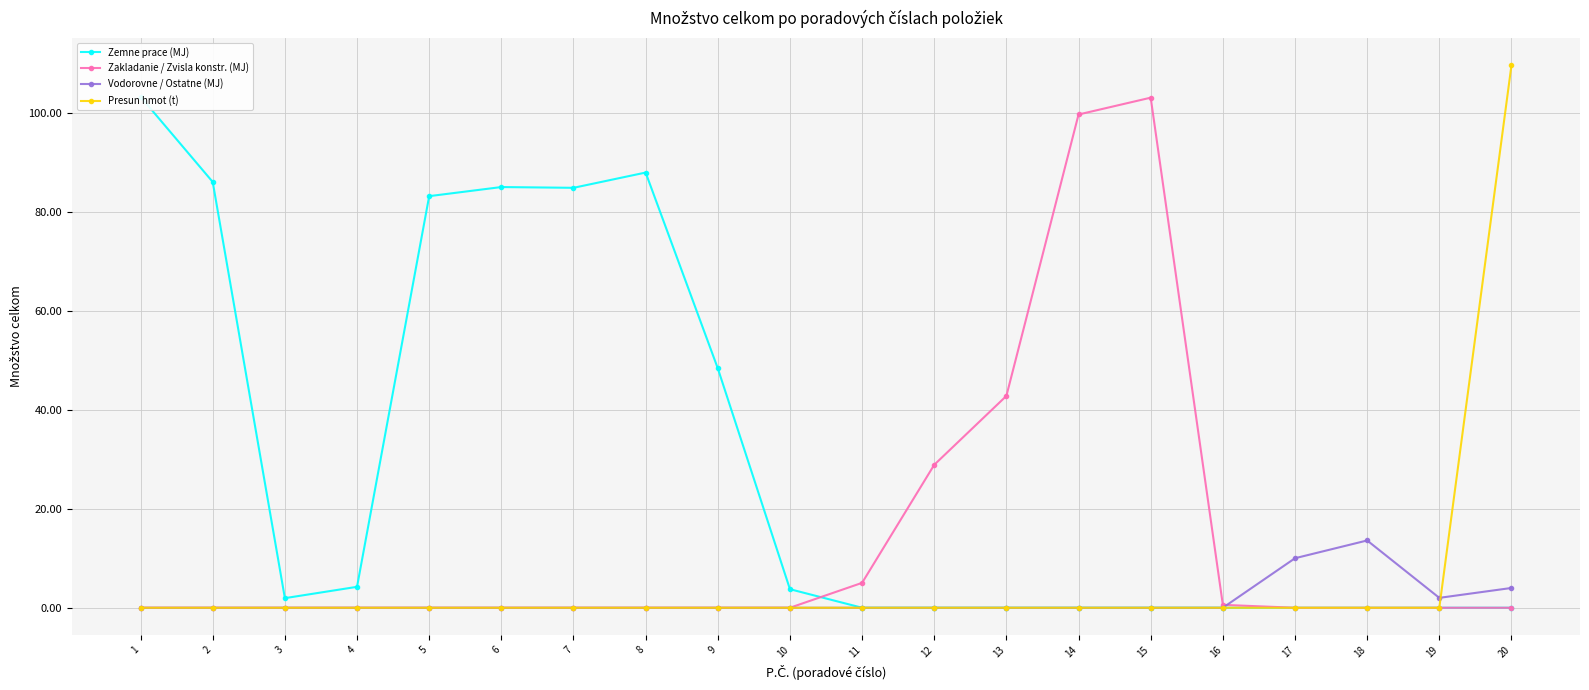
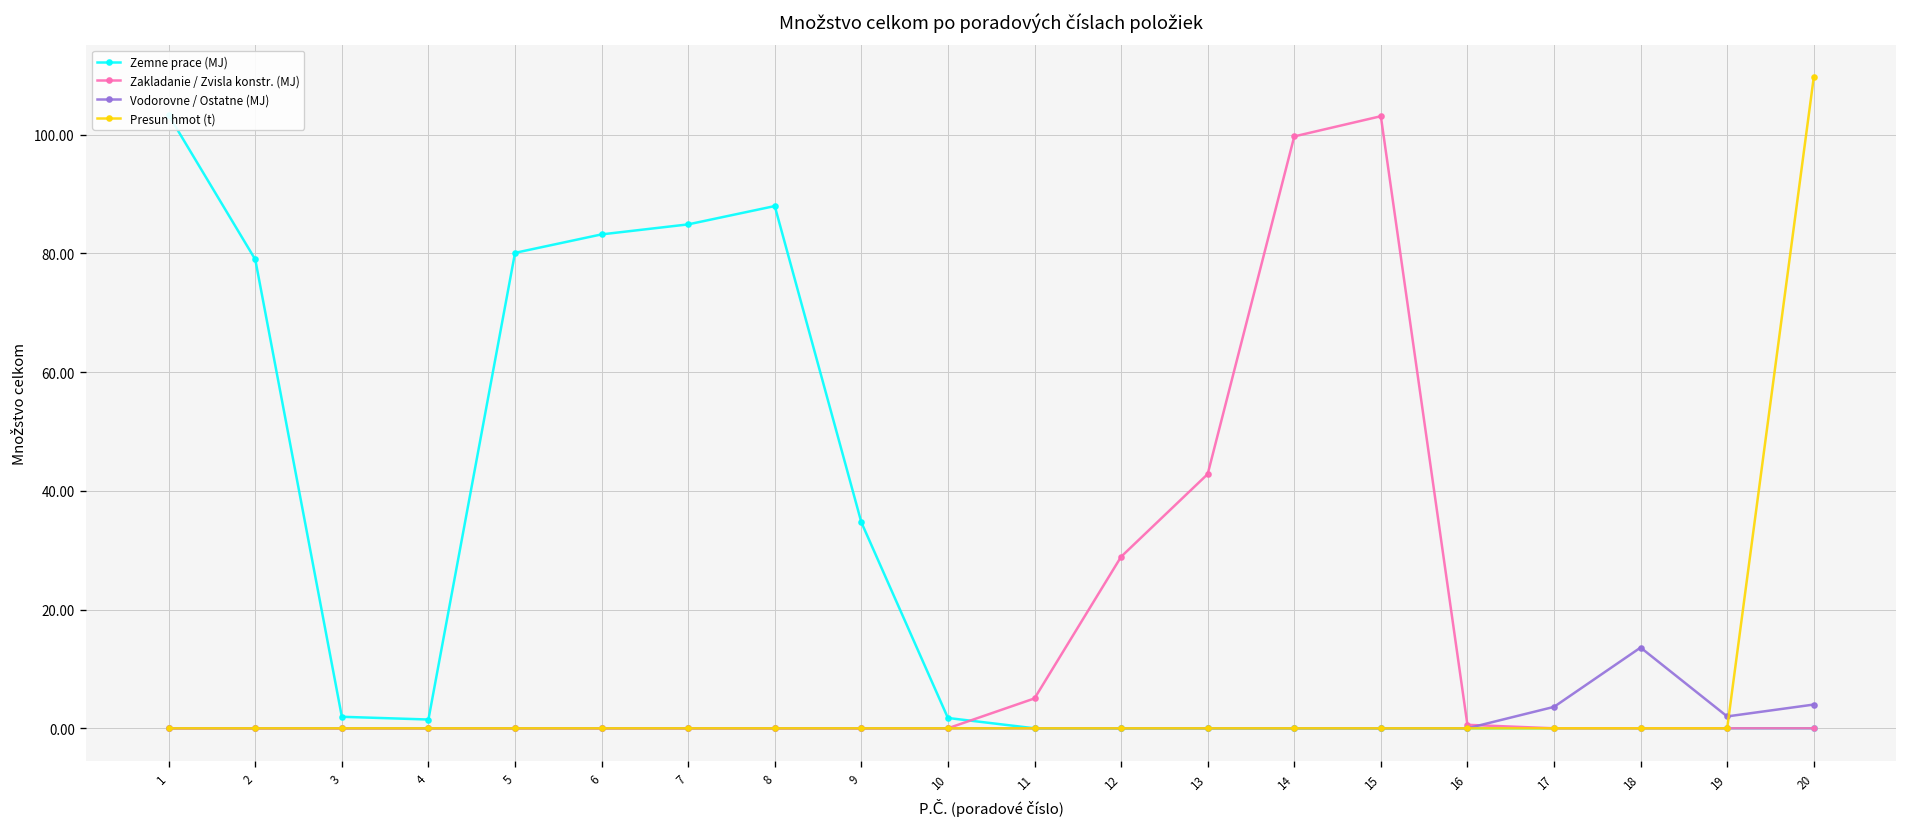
  {
    "Zemne prace (MJ)": {
-     "2": 86,
+     "2": 79,
      "3": 2,
-     "4": 4,
-     "5": 83,
-     "6": 85,
+     "4": 1,
+     "5": 80,
+     "6": 83,
      "7": 85,
      "8": 88,
-     "9": 48,
-     "10": 4
+     "9": 35,
+     "10": 2
    },
    "Zakladanie / Zvisla konstr. (MJ)": {
      "11": 5,
      "12": 29,
      "13": 43,
      "14": 100,
      "15": 103,
      "16": 1
    },
    "Vodorovne / Ostatne (MJ)": {
-     "17": 10,
+     "17": 4,
      "18": 14,
      "19": 2,
      "20": 4
    },
    "Presun hmot (t)": {
      "20": 110
    }
  }
